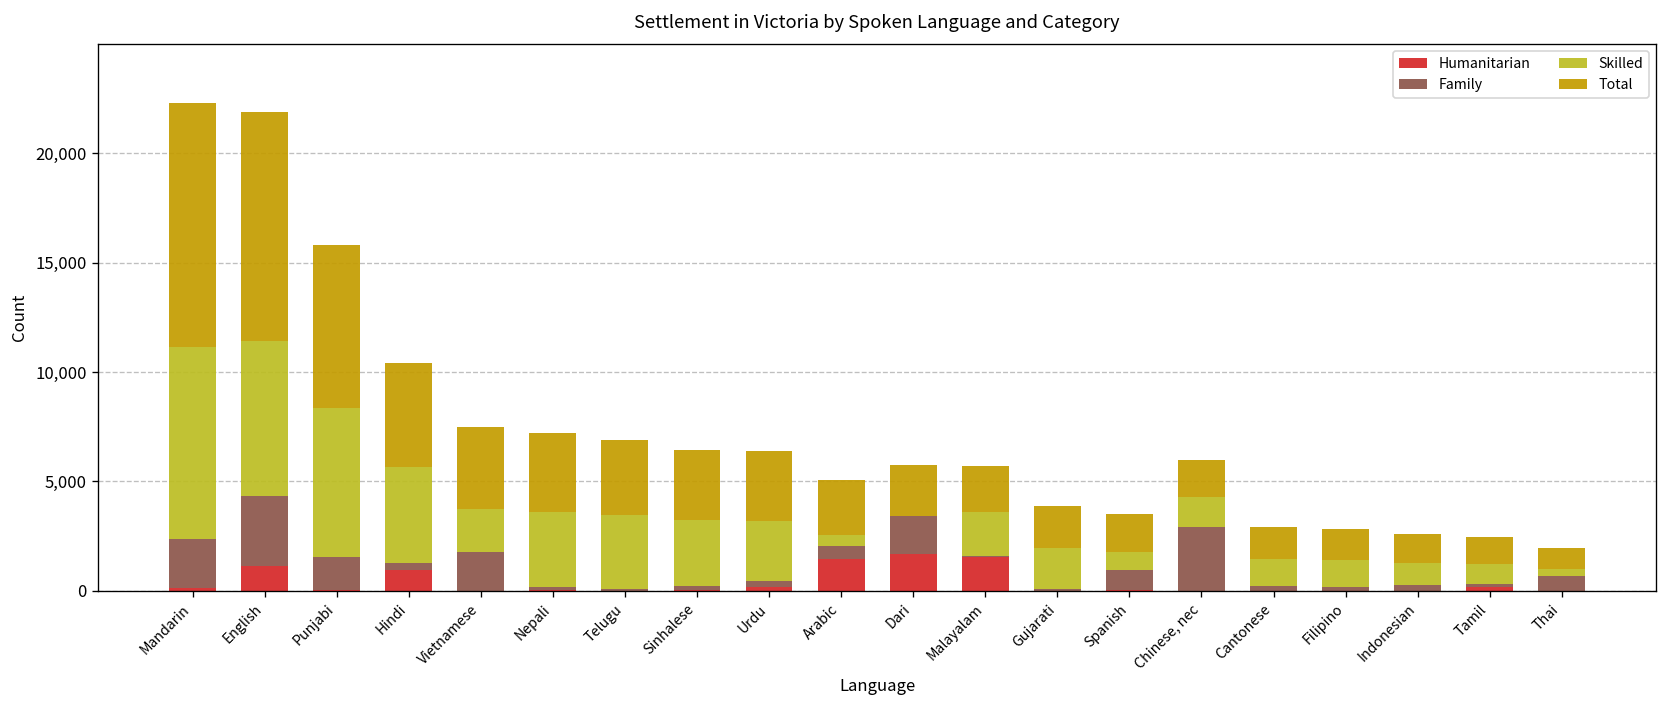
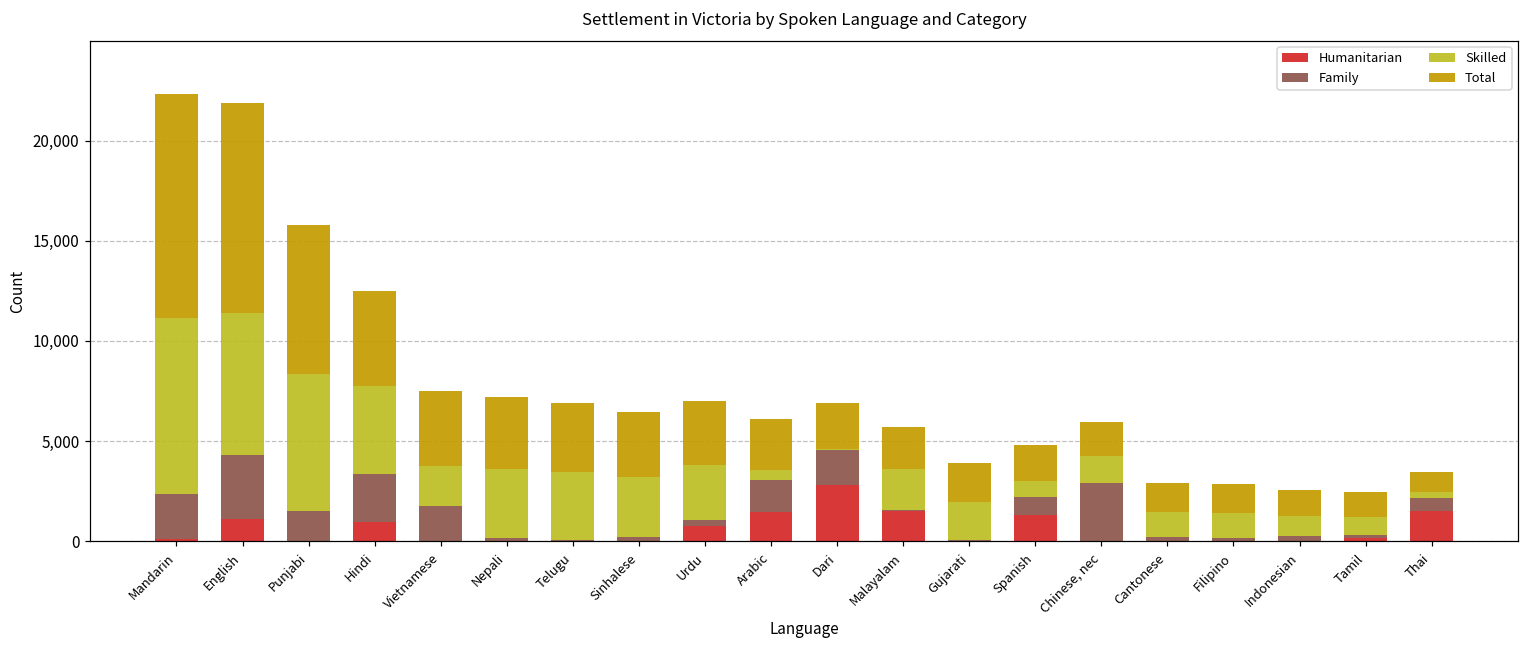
  {
    "Humanitarian": {
      "English": "1,100",
      "Hindi": "900",
      "Telugu": "0",
-     "Urdu": "200",
+     "Urdu": "800",
      "Arabic": "1,500",
-     "Dari": "1,700",
+     "Dari": "2,800",
      "Malayalam": "1,500",
      "Gujarati": "0",
-     "Spanish": "0",
+     "Spanish": "1,300",
      "Cantonese": "0",
      "Filipino": "0",
      "Indonesian": "0",
      "Tamil": "200",
-     "Thai": "0"
+     "Thai": "1,500"
    },
    "Family": {
      "Mandarin": "2,300",
      "English": "3,200",
      "Punjabi": "1,500",
-     "Hindi": "300",
+     "Hindi": "2,400",
      "Vietnamese": "1,800",
      "Nepali": "200",
      "Sinhalese": "200",
      "Urdu": "300",
-     "Arabic": "600",
+     "Arabic": "1,600",
      "Dari": "1,700",
      "Spanish": "900",
      "Chinese, nec": "2,900",
      "Cantonese": "200",
      "Filipino": "200",
      "Indonesian": "300",
      "Tamil": "100",
      "Thai": "700"
    }
  }
